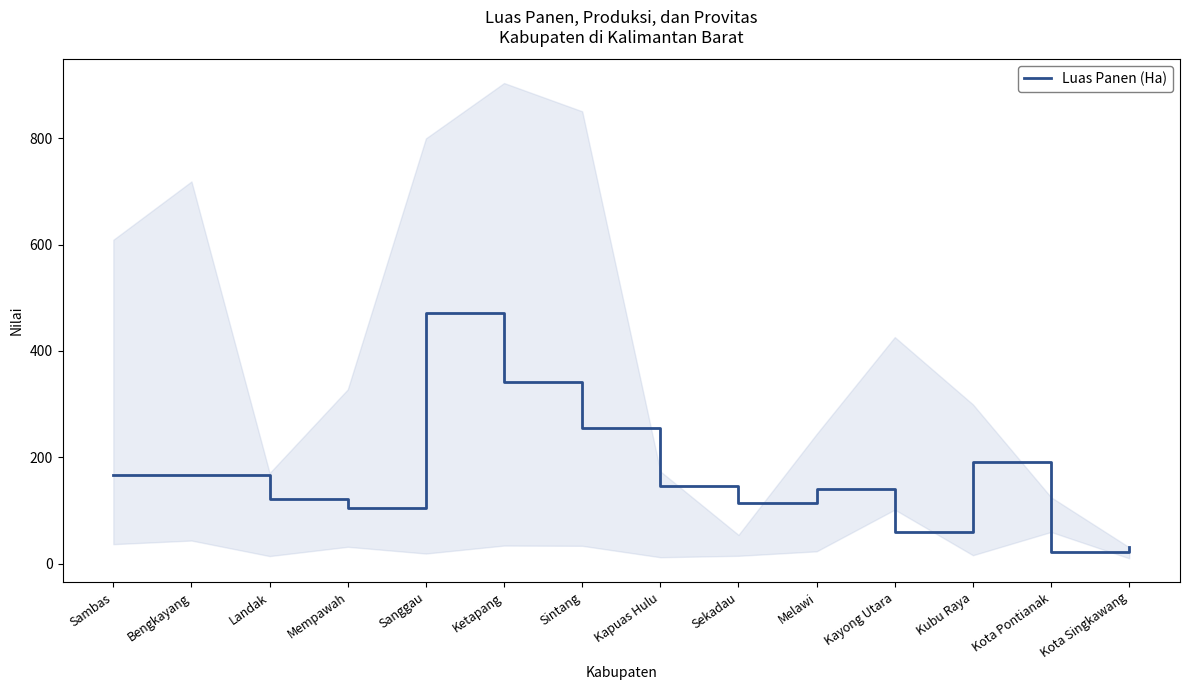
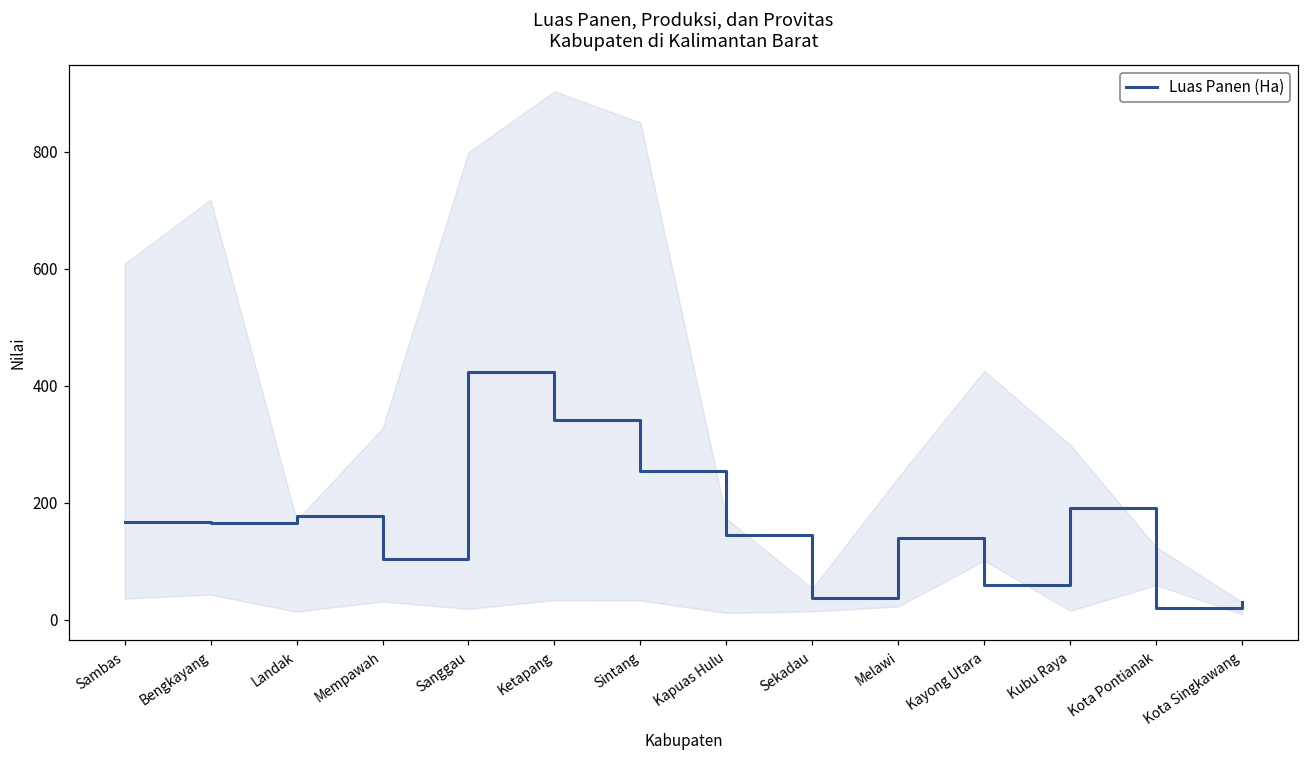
  {
    "Luas Panen (Ha)": {
      "Sambas": 170,
      "Bengkayang": 170,
-     "Landak": 120,
+     "Landak": 180,
      "Mempawah": 100,
-     "Sanggau": 470,
+     "Sanggau": 420,
      "Ketapang": 340,
      "Sintang": 260,
      "Kapuas Hulu": 150,
-     "Sekadau": 110,
+     "Sekadau": 40,
      "Melawi": 140,
      "Kayong Utara": 60,
      "Kubu Raya": 190,
      "Kota Pontianak": 20
    }
  }
